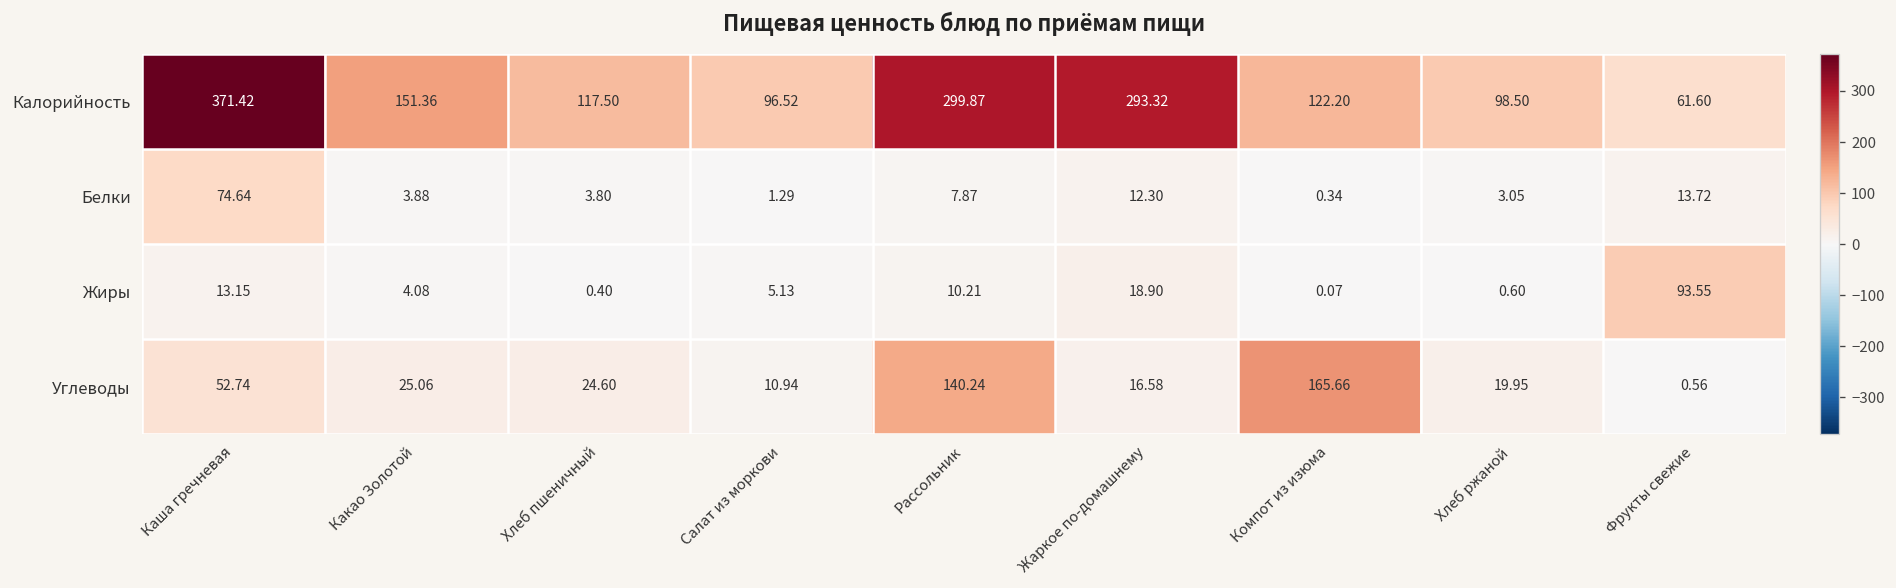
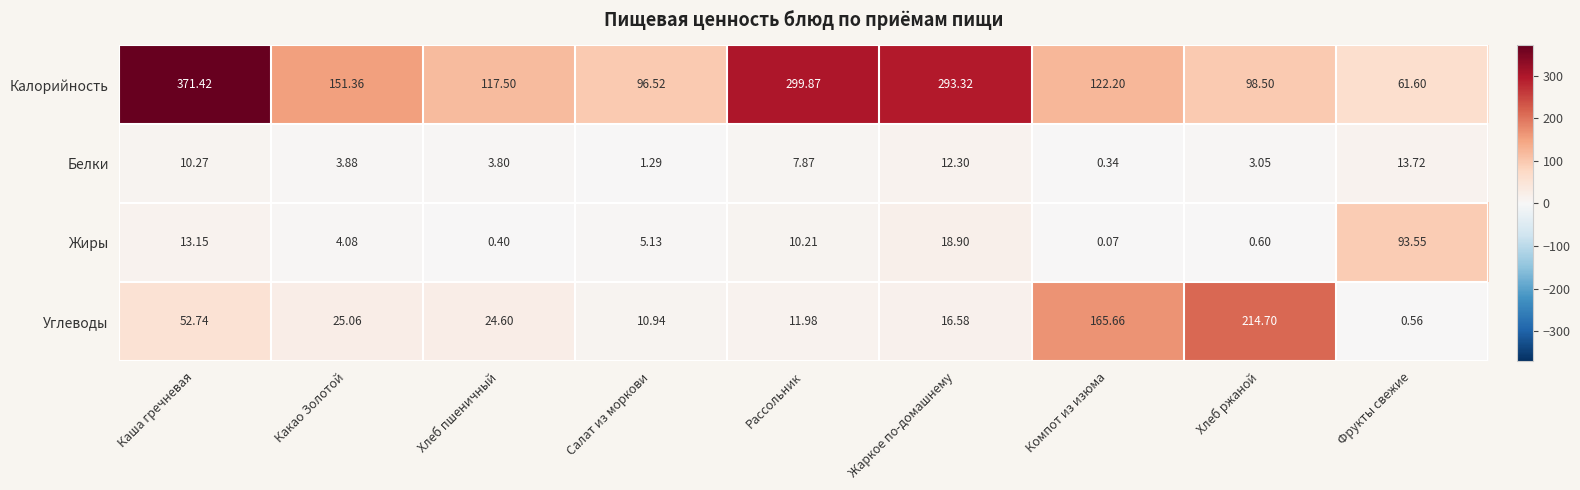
  {
    "Калорийность": {
      "Каша гречневая": 371.42,
      "Какао Золотой": 151.36,
      "Хлеб пшеничный": 117.50,
      "Салат из моркови": 96.52,
      "Рассольник": 299.87,
      "Жаркое по-домашнему": 293.32,
      "Компот из изюма": 122.20,
      "Хлеб ржаной": 98.50,
      "Фрукты свежие": 61.60
    },
    "Белки": {
-     "Каша гречневая": 74.64,
+     "Каша гречневая": 10.27,
      "Какао Золотой": 3.88,
      "Хлеб пшеничный": 3.80,
      "Салат из моркови": 1.29,
      "Рассольник": 7.87,
      "Жаркое по-домашнему": 12.30,
      "Компот из изюма": 0.34,
      "Хлеб ржаной": 3.05,
      "Фрукты свежие": 13.72
    },
    "Жиры": {
      "Каша гречневая": 13.15,
      "Какао Золотой": 4.08,
      "Хлеб пшеничный": 0.40,
      "Салат из моркови": 5.13,
      "Рассольник": 10.21,
      "Жаркое по-домашнему": 18.90,
      "Компот из изюма": 0.07,
      "Хлеб ржаной": 0.60,
      "Фрукты свежие": 93.55
    },
    "Углеводы": {
      "Каша гречневая": 52.74,
      "Какао Золотой": 25.06,
      "Хлеб пшеничный": 24.60,
      "Салат из моркови": 10.94,
-     "Рассольник": 140.24,
+     "Рассольник": 11.98,
      "Жаркое по-домашнему": 16.58,
      "Компот из изюма": 165.66,
-     "Хлеб ржаной": 19.95,
+     "Хлеб ржаной": 214.70,
      "Фрукты свежие": 0.56
    }
  }
